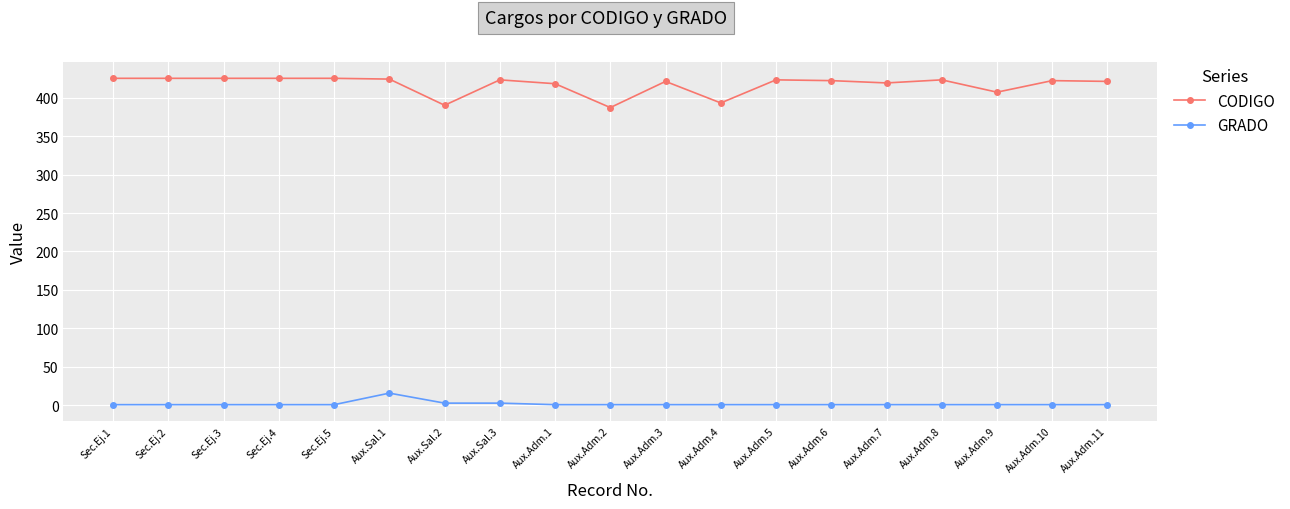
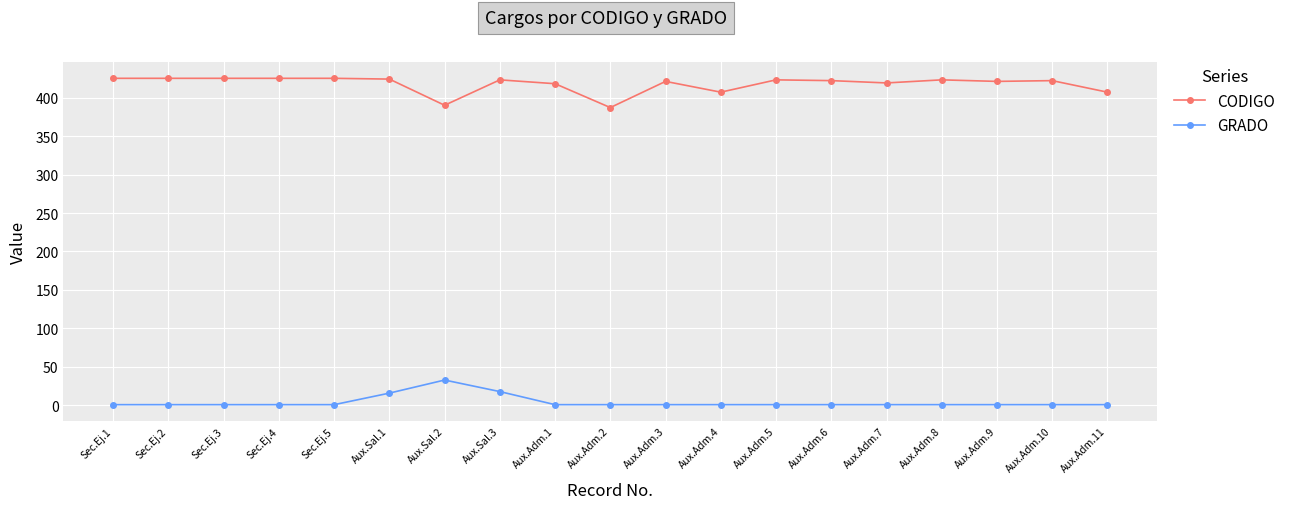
  {
    "CODIGO": {
      "Sec.Ej.1": 430,
      "Sec.Ej.2": 430,
      "Sec.Ej.3": 430,
      "Sec.Ej.4": 430,
      "Sec.Ej.5": 430,
      "Aux.Sal.1": 420,
      "Aux.Sal.2": 390,
      "Aux.Sal.3": 420,
      "Aux.Adm.1": 420,
      "Aux.Adm.2": 390,
      "Aux.Adm.3": 420,
-     "Aux.Adm.4": 390,
+     "Aux.Adm.4": 410,
      "Aux.Adm.5": 420,
      "Aux.Adm.6": 420,
      "Aux.Adm.7": 420,
      "Aux.Adm.8": 420,
-     "Aux.Adm.9": 410,
+     "Aux.Adm.9": 420,
      "Aux.Adm.10": 420,
-     "Aux.Adm.11": 420
+     "Aux.Adm.11": 410
    },
    "GRADO": {
      "Sec.Ej.1": 0,
      "Sec.Ej.2": 0,
      "Sec.Ej.3": 0,
      "Sec.Ej.4": 0,
      "Sec.Ej.5": 0,
      "Aux.Sal.1": 20,
-     "Aux.Sal.2": 0,
-     "Aux.Sal.3": 0,
+     "Aux.Sal.2": 30,
+     "Aux.Sal.3": 20,
      "Aux.Adm.1": 0,
      "Aux.Adm.2": 0,
      "Aux.Adm.3": 0,
      "Aux.Adm.4": 0,
      "Aux.Adm.5": 0,
      "Aux.Adm.6": 0,
      "Aux.Adm.7": 0,
      "Aux.Adm.8": 0,
      "Aux.Adm.9": 0,
      "Aux.Adm.10": 0,
      "Aux.Adm.11": 0
    }
  }
